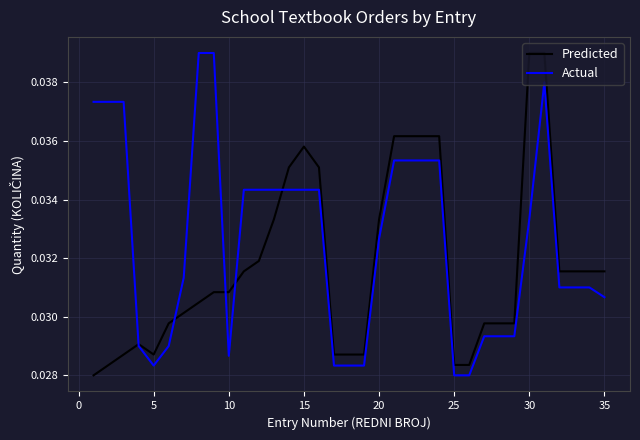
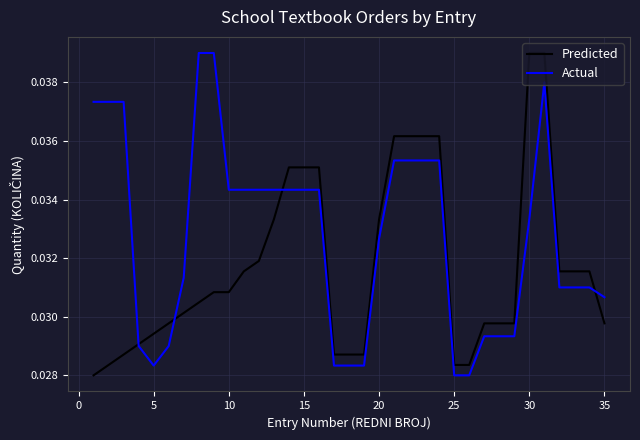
  {
    "Predicted": {
-     "5": 0.0287,
+     "5": 0.0294,
      "10": 0.0308,
-     "15": 0.0358,
+     "15": 0.0351,
      "20": 0.0333,
      "25": 0.0284,
-     "35": 0.0315
+     "35": 0.0298
    },
    "Actual": {
      "5": 0.0283,
-     "10": 0.0287,
+     "10": 0.0343,
      "15": 0.0343,
      "20": 0.0327,
      "25": 0.0280,
      "30": 0.0333,
      "35": 0.0307
    }
  }
